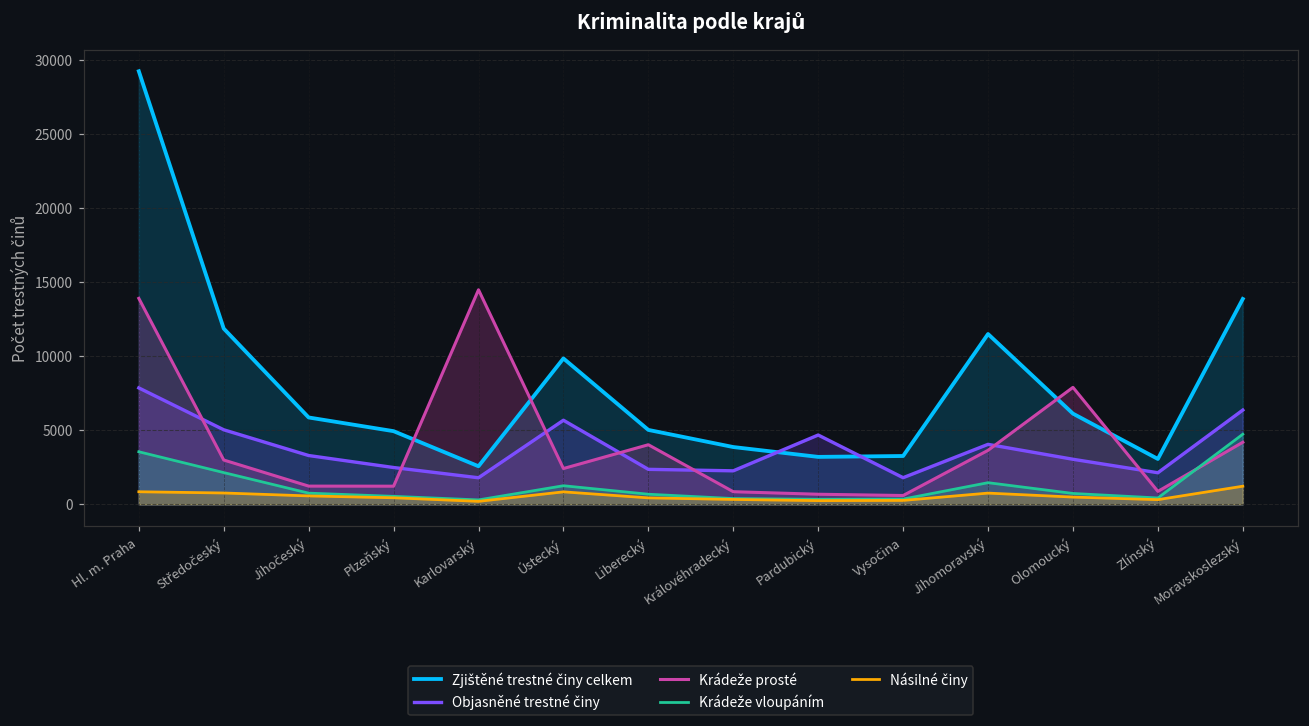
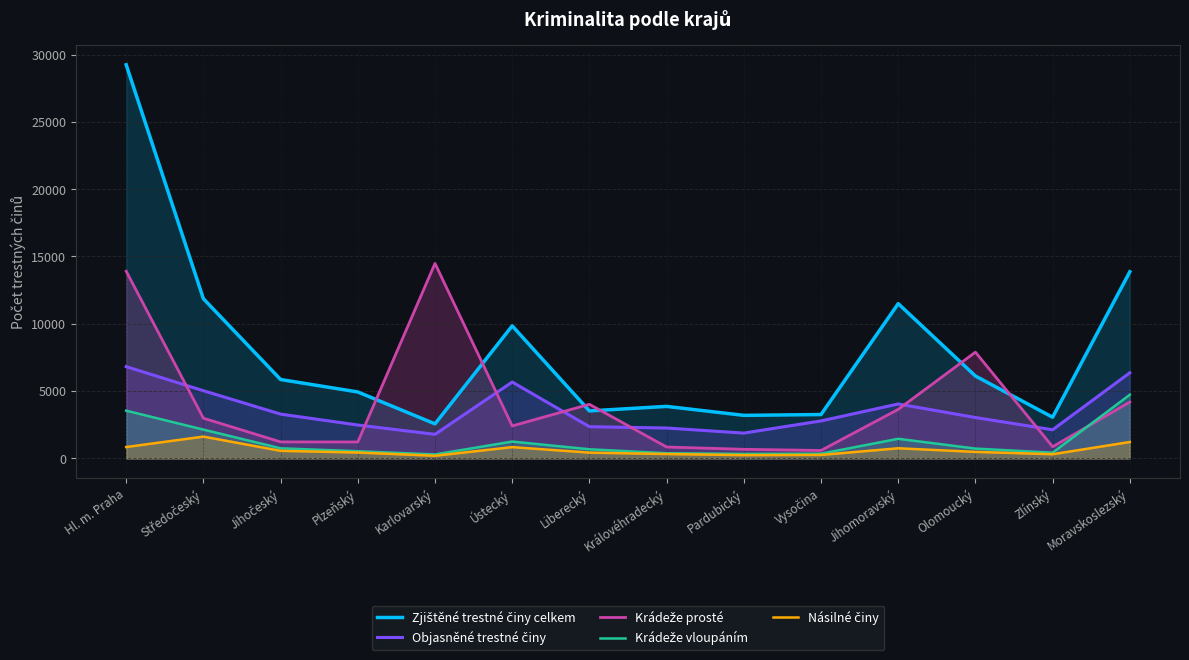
  {
    "Zjištěné trestné činy celkem": {
      "Hl. m. Praha": 29200,
      "Středočeský": 11900,
      "Jihočeský": 5900,
      "Plzeňský": 4900,
      "Karlovarský": 2600,
      "Ústecký": 9800,
-     "Liberecký": 5000,
+     "Liberecký": 3500,
      "Královéhradecký": 3900,
      "Pardubický": 3200,
      "Vysočina": 3300,
      "Jihomoravský": 11500,
      "Olomoucký": 6100,
      "Zlínský": 3100,
      "Moravskoslezský": 13900
    },
    "Objasněné trestné činy": {
-     "Hl. m. Praha": 7900,
+     "Hl. m. Praha": 6800,
      "Středočeský": 5000,
      "Jihočeský": 3300,
      "Plzeňský": 2500,
      "Karlovarský": 1800,
      "Ústecký": 5700,
      "Liberecký": 2400,
      "Královéhradecký": 2300,
-     "Pardubický": 4700,
-     "Vysočina": 1800,
+     "Pardubický": 1900,
+     "Vysočina": 2800,
      "Jihomoravský": 4000,
      "Olomoucký": 3000,
      "Zlínský": 2100,
      "Moravskoslezský": 6400
    },
    "Krádeže prosté": {
      "Hl. m. Praha": 13900,
      "Středočeský": 3000,
      "Jihočeský": 1200,
      "Plzeňský": 1200,
      "Karlovarský": 14500,
      "Ústecký": 2400,
      "Liberecký": 4000,
      "Královéhradecký": 900,
      "Pardubický": 700,
      "Vysočina": 600,
      "Jihomoravský": 3600,
      "Olomoucký": 7900,
      "Zlínský": 900,
      "Moravskoslezský": 4200
    },
    "Krádeže vloupáním": {
      "Hl. m. Praha": 3500,
      "Středočeský": 2100,
      "Jihočeský": 800,
      "Ústecký": 1300,
      "Liberecký": 700,
      "Jihomoravský": 1500,
      "Olomoucký": 700,
      "Moravskoslezský": 4700
    },
    "Násilné činy": {
      "Hl. m. Praha": 800,
-     "Středočeský": 800,
+     "Středočeský": 1600,
      "Jihočeský": 600,
      "Ústecký": 800,
      "Liberecký": 400,
      "Jihomoravský": 800,
      "Olomoucký": 500,
      "Moravskoslezský": 1200
    }
  }
